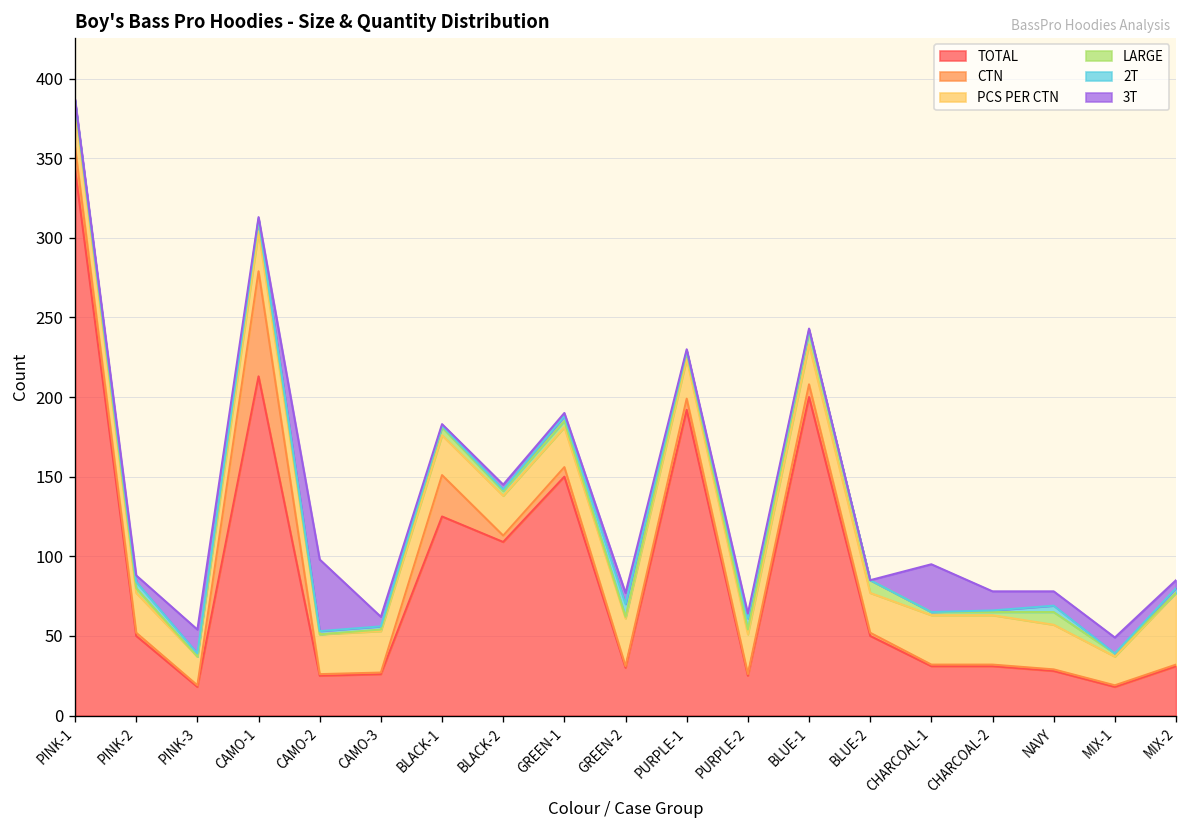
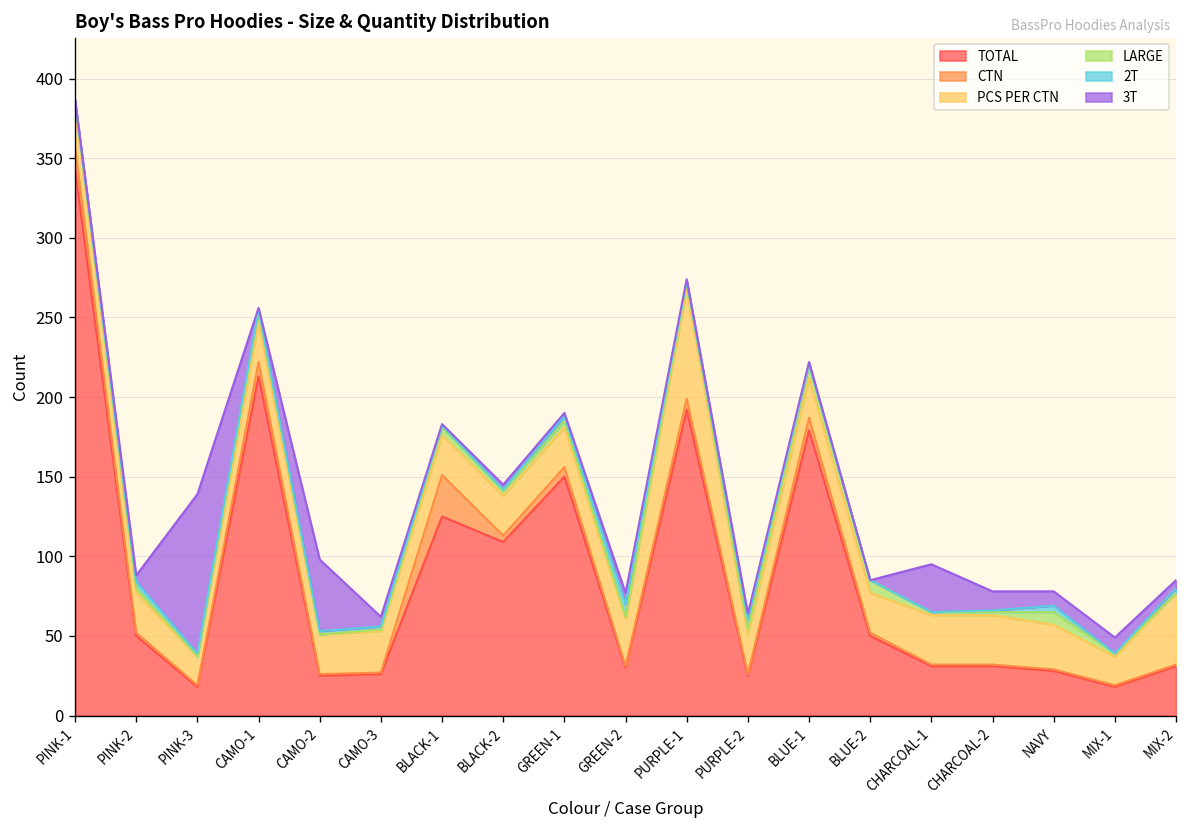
  {
    "TOTAL": {
      "PINK-1": 343,
      "PINK-2": 50,
      "CAMO-1": 213,
      "BLACK-1": 125,
      "BLACK-2": 109,
      "GREEN-1": 150,
      "PURPLE-1": 192,
-     "BLUE-1": 200,
+     "BLUE-1": 179,
      "BLUE-2": 50
    },
    "CTN": {
      "PINK-1": 14,
      "PINK-2": 2,
-     "CAMO-1": 66,
+     "CAMO-1": 9,
      "BLACK-1": 26,
      "BLACK-2": 4,
      "GREEN-1": 6,
      "PURPLE-1": 7,
      "BLUE-1": 8,
      "BLUE-2": 2
    },
    "PCS PER CTN": {
      "PINK-1": 25,
      "PINK-2": 25,
      "CAMO-1": 25,
      "BLACK-1": 25,
      "BLACK-2": 25,
      "GREEN-1": 25,
-     "PURPLE-1": 25,
+     "PURPLE-1": 69,
      "PURPLE-2": 25,
      "BLUE-1": 25,
      "BLUE-2": 25,
      "CHARCOAL-1": 31,
      "CHARCOAL-2": 31,
      "NAVY": 28,
      "MIX-1": 18
    },
    "LARGE": {
      "PINK-2": 3,
      "GREEN-1": 4,
      "PURPLE-2": 3,
      "NAVY": 8
    },
    "2T": {
      "PINK-2": 4,
      "PINK-3": 2,
      "CAMO-2": 2,
      "CAMO-3": 2,
      "GREEN-1": 3,
      "GREEN-2": 8,
      "PURPLE-2": 7,
      "NAVY": 4,
      "MIX-2": 3
    },
    "3T": {
      "PINK-2": 4,
-     "PINK-3": 15,
+     "PINK-3": 100,
      "CAMO-2": 45,
      "CAMO-3": 6,
      "BLACK-2": 3,
      "GREEN-1": 2,
      "GREEN-2": 7,
      "PURPLE-2": 3,
      "CHARCOAL-1": 30,
      "CHARCOAL-2": 12,
      "NAVY": 9,
      "MIX-1": 10,
      "MIX-2": 5
    }
  }
